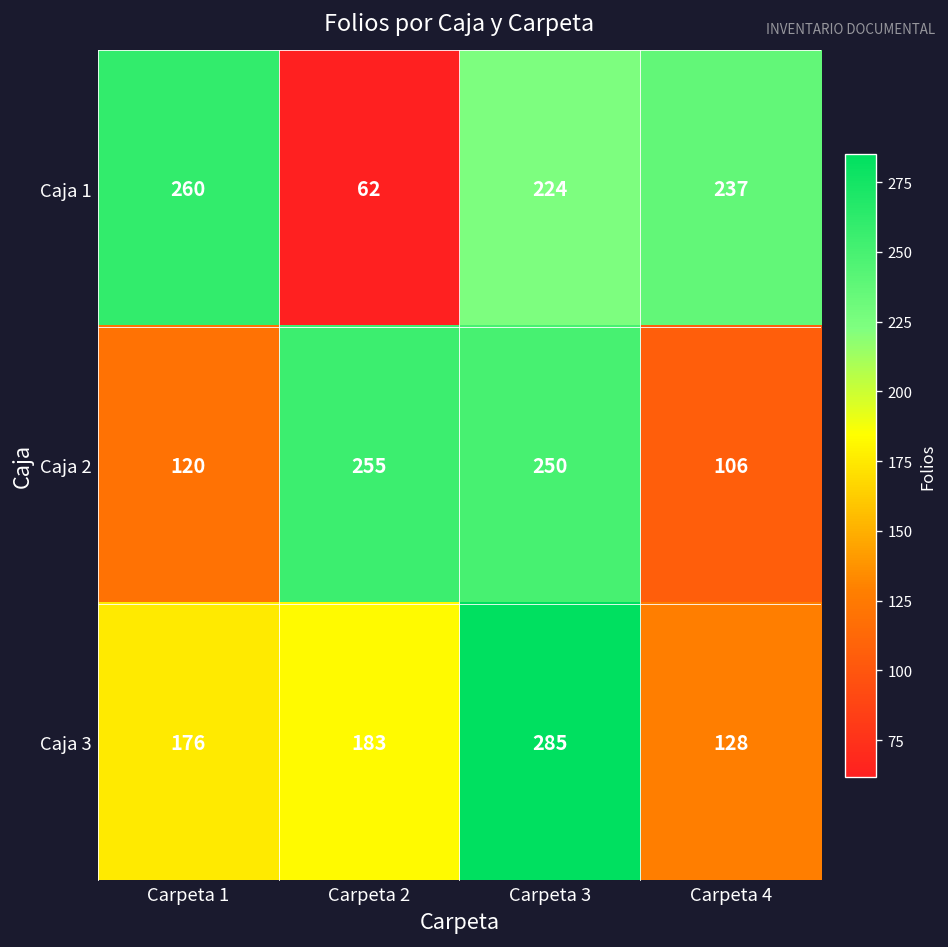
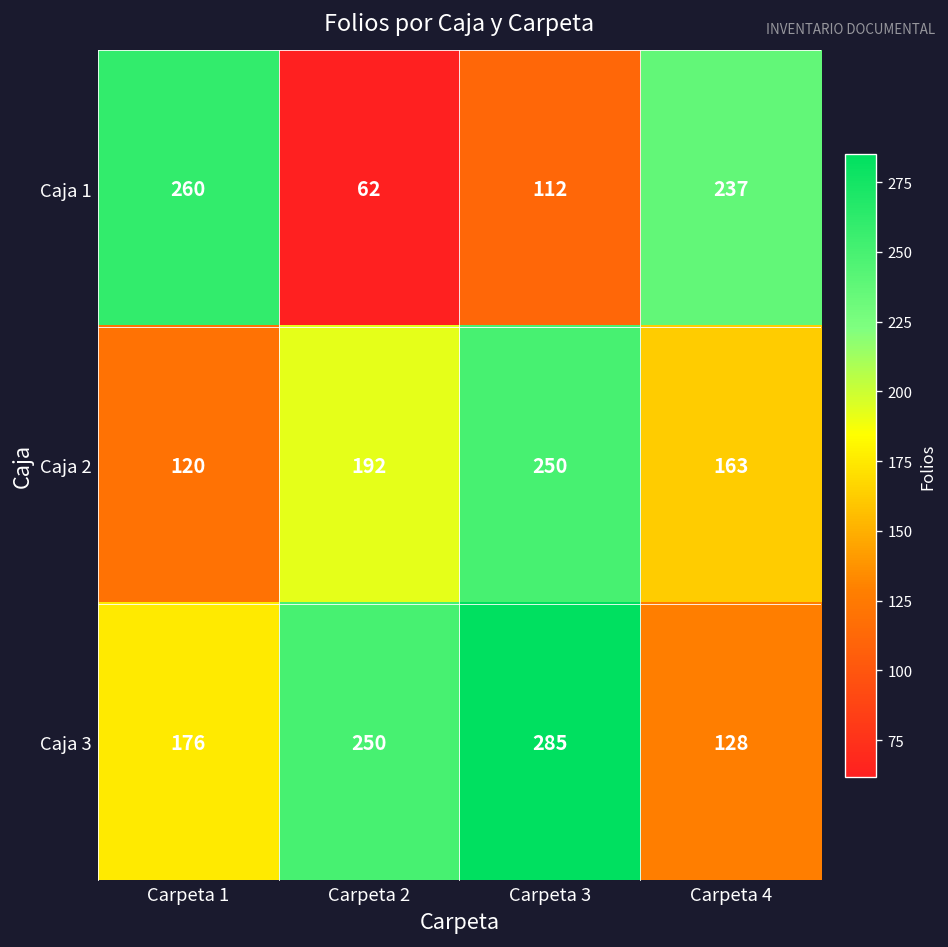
  {
    "Caja 1": {
      "Carpeta 1": 260,
      "Carpeta 2": 62,
-     "Carpeta 3": 224,
+     "Carpeta 3": 112,
      "Carpeta 4": 237
    },
    "Caja 2": {
      "Carpeta 1": 120,
-     "Carpeta 2": 255,
+     "Carpeta 2": 192,
      "Carpeta 3": 250,
-     "Carpeta 4": 106
+     "Carpeta 4": 163
    },
    "Caja 3": {
      "Carpeta 1": 176,
-     "Carpeta 2": 183,
+     "Carpeta 2": 250,
      "Carpeta 3": 285,
      "Carpeta 4": 128
    }
  }
